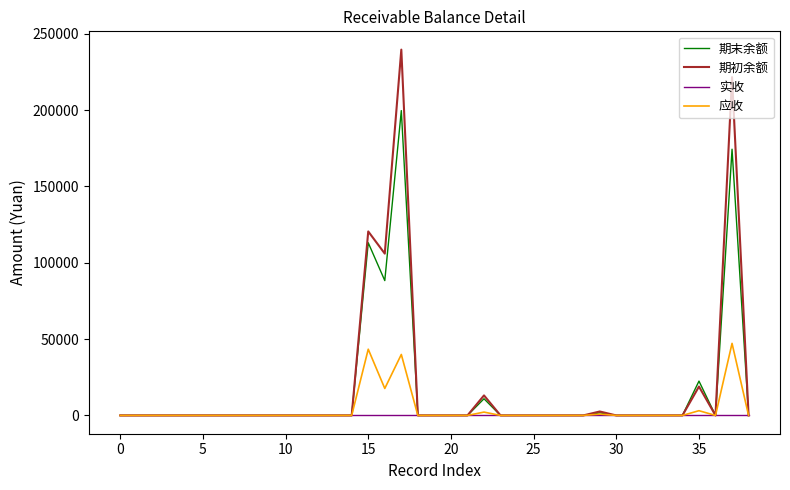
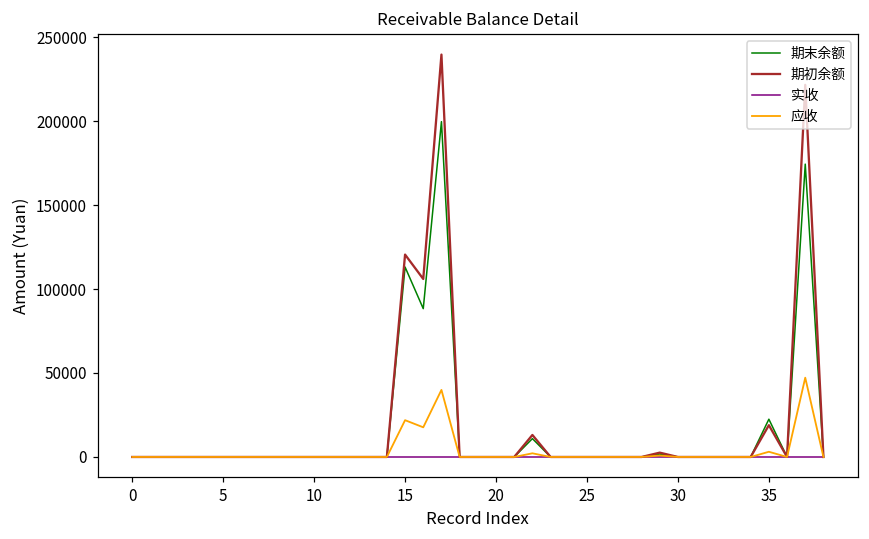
  {
    "期末余额": {
      "15": 113000,
      "35": 22000
    },
    "期初余额": {
      "15": 121000,
      "35": 19000
    },
    "实收": {
      "15": 0,
      "35": 0
    },
    "应收": {
-     "15": 43000,
+     "15": 22000,
      "35": 3000
    }
  }
